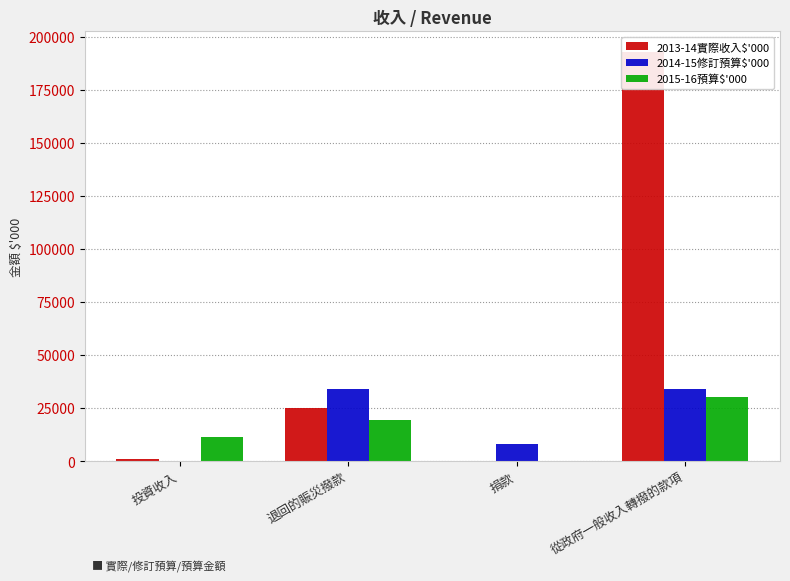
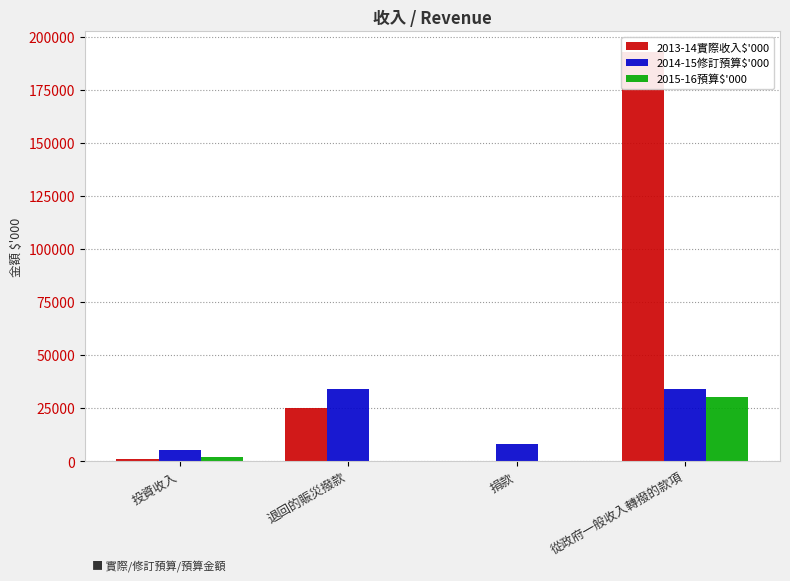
  {
    "2013-14實際收入$'000": {
      "退回的賑災撥款": 25000
    },
    "2014-15修訂預算$'000": {
-     "投資收入": 0,
+     "投資收入": 5000,
      "退回的賑災撥款": 34000,
      "捐款": 8000,
      "從政府一般收入轉撥的款項": 34000
    },
    "2015-16預算$'000": {
-     "投資收入": 12000,
-     "退回的賑災撥款": 19000,
+     "投資收入": 2000,
+     "退回的賑災撥款": 0,
      "捐款": 0,
      "從政府一般收入轉撥的款項": 30000
    }
  }
